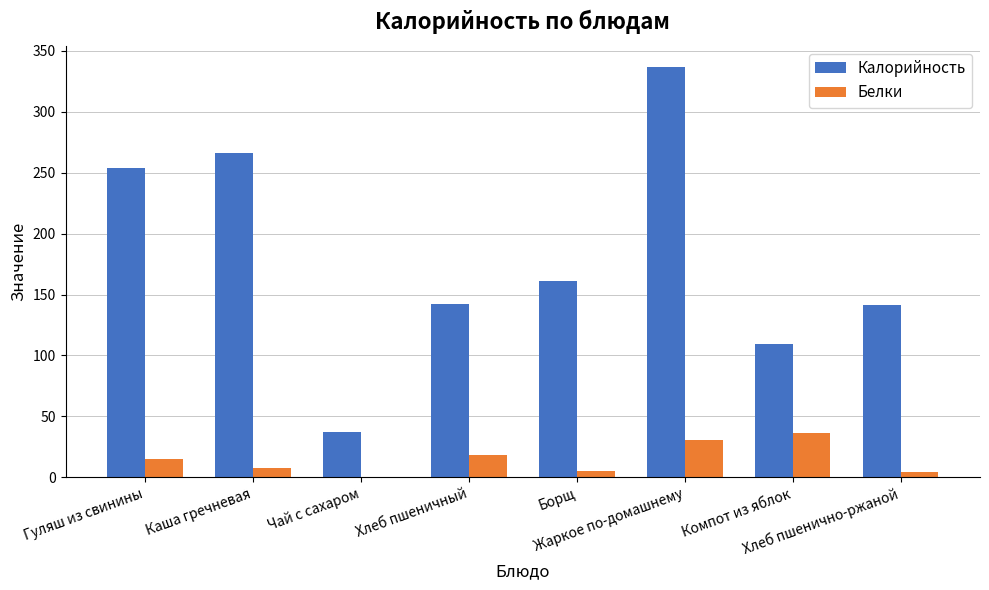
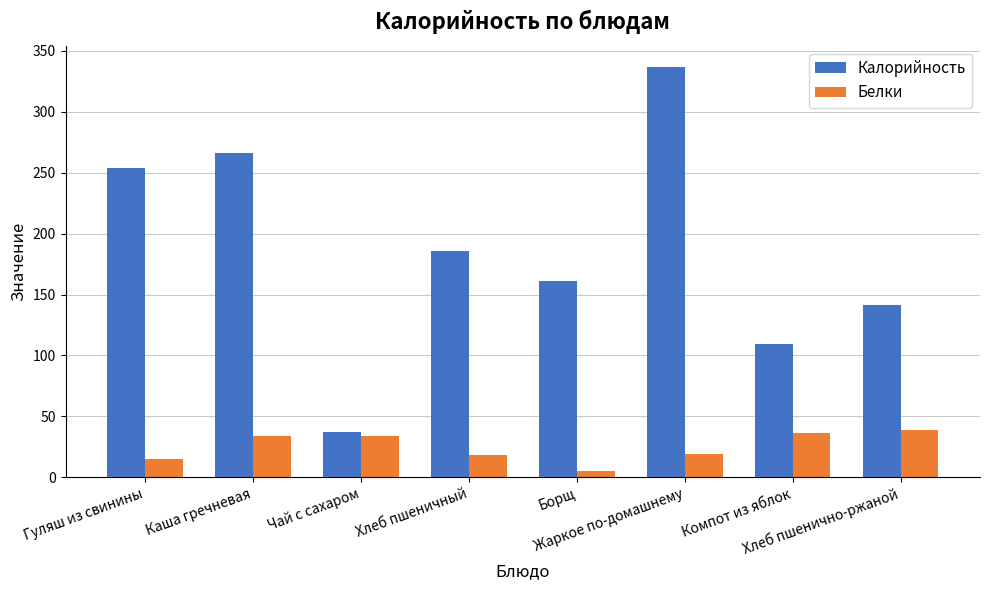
  {
    "Калорийность": {
      "Гуляш из свинины": 254,
      "Каша гречневая": 266,
      "Чай с сахаром": 37,
-     "Хлеб пшеничный": 142,
+     "Хлеб пшеничный": 186,
      "Борщ": 161,
      "Жаркое по-домашнему": 337,
      "Компот из яблок": 109,
      "Хлеб пшенично-ржаной": 141
    },
    "Белки": {
      "Гуляш из свинины": 15,
-     "Каша гречневая": 8,
-     "Чай с сахаром": 0,
+     "Каша гречневая": 34,
+     "Чай с сахаром": 34,
      "Хлеб пшеничный": 18,
      "Борщ": 5,
-     "Жаркое по-домашнему": 31,
+     "Жаркое по-домашнему": 19,
      "Компот из яблок": 36,
-     "Хлеб пшенично-ржаной": 4
+     "Хлеб пшенично-ржаной": 39
    }
  }
